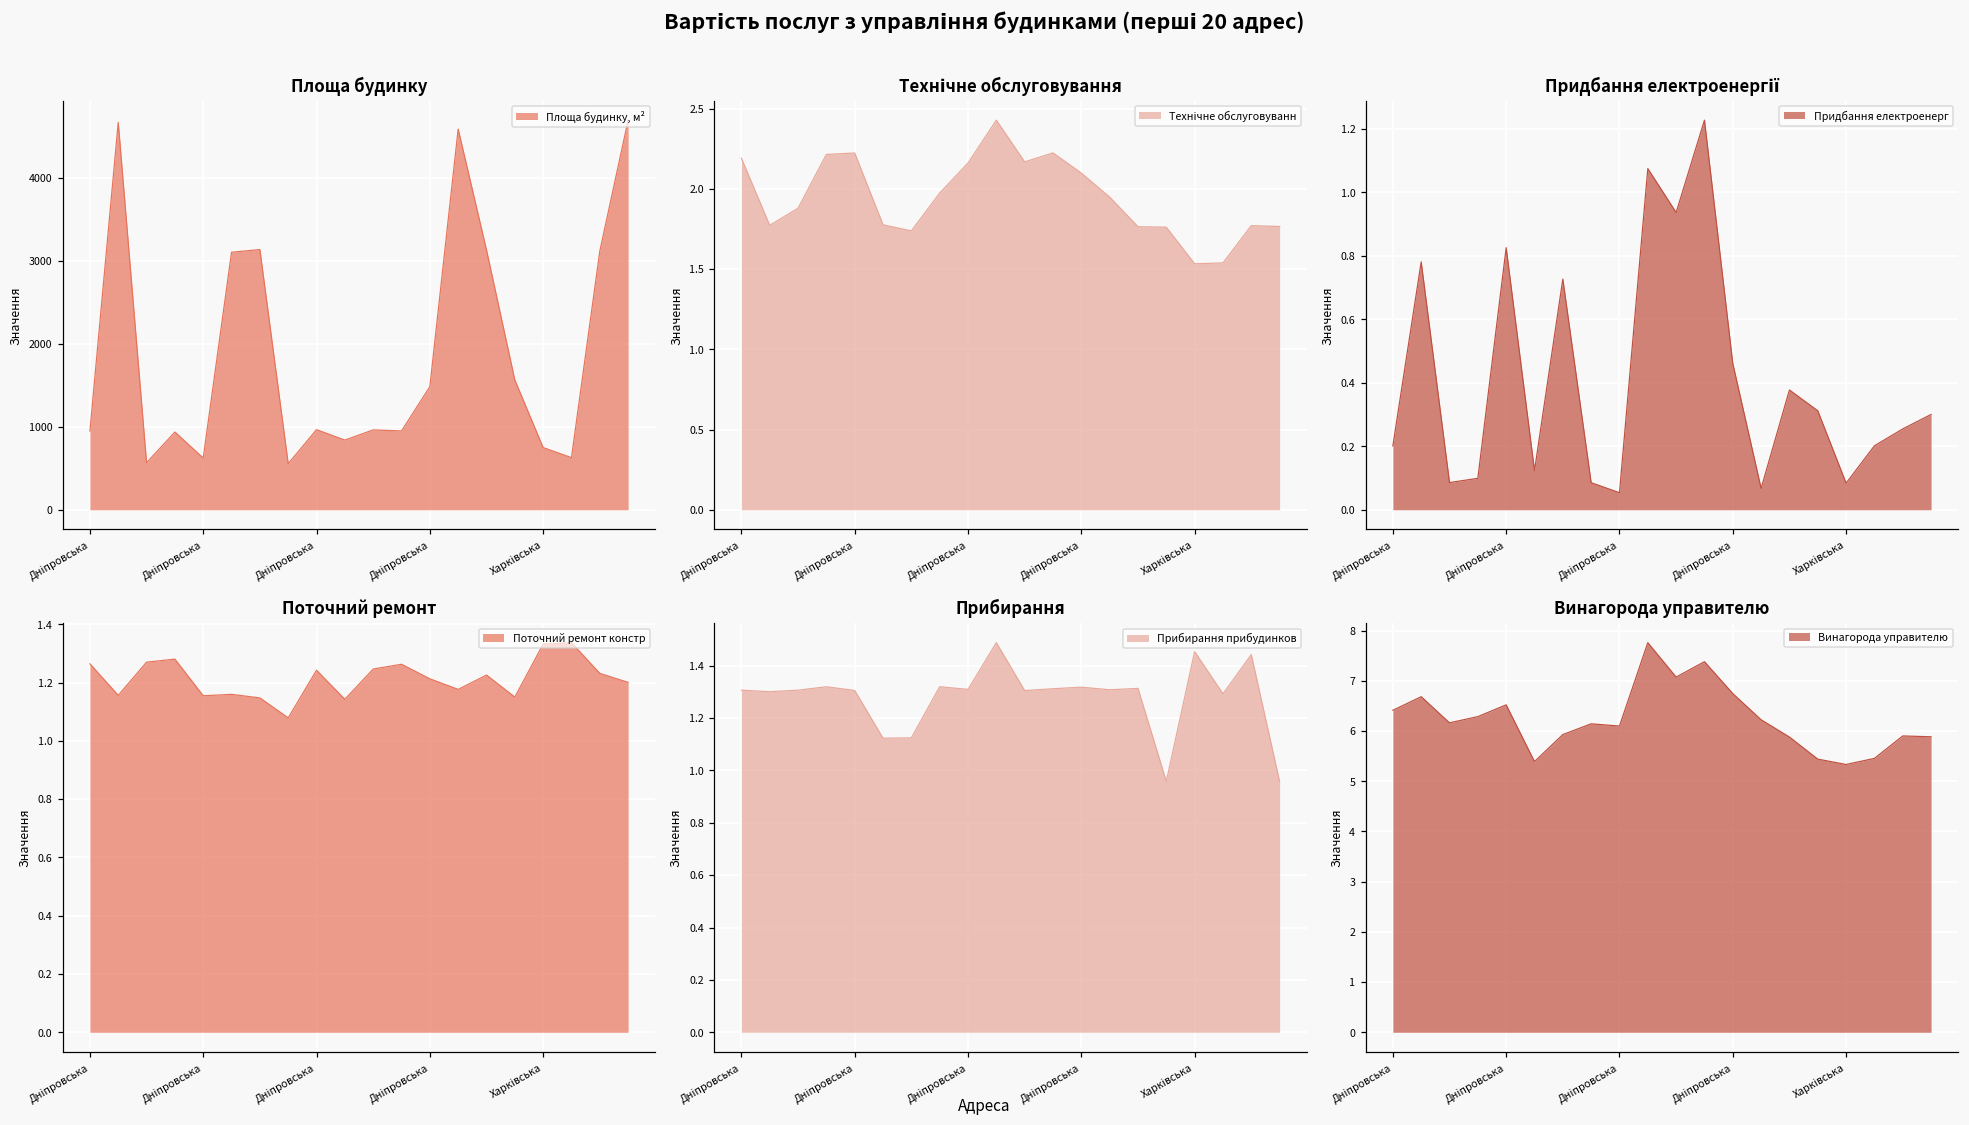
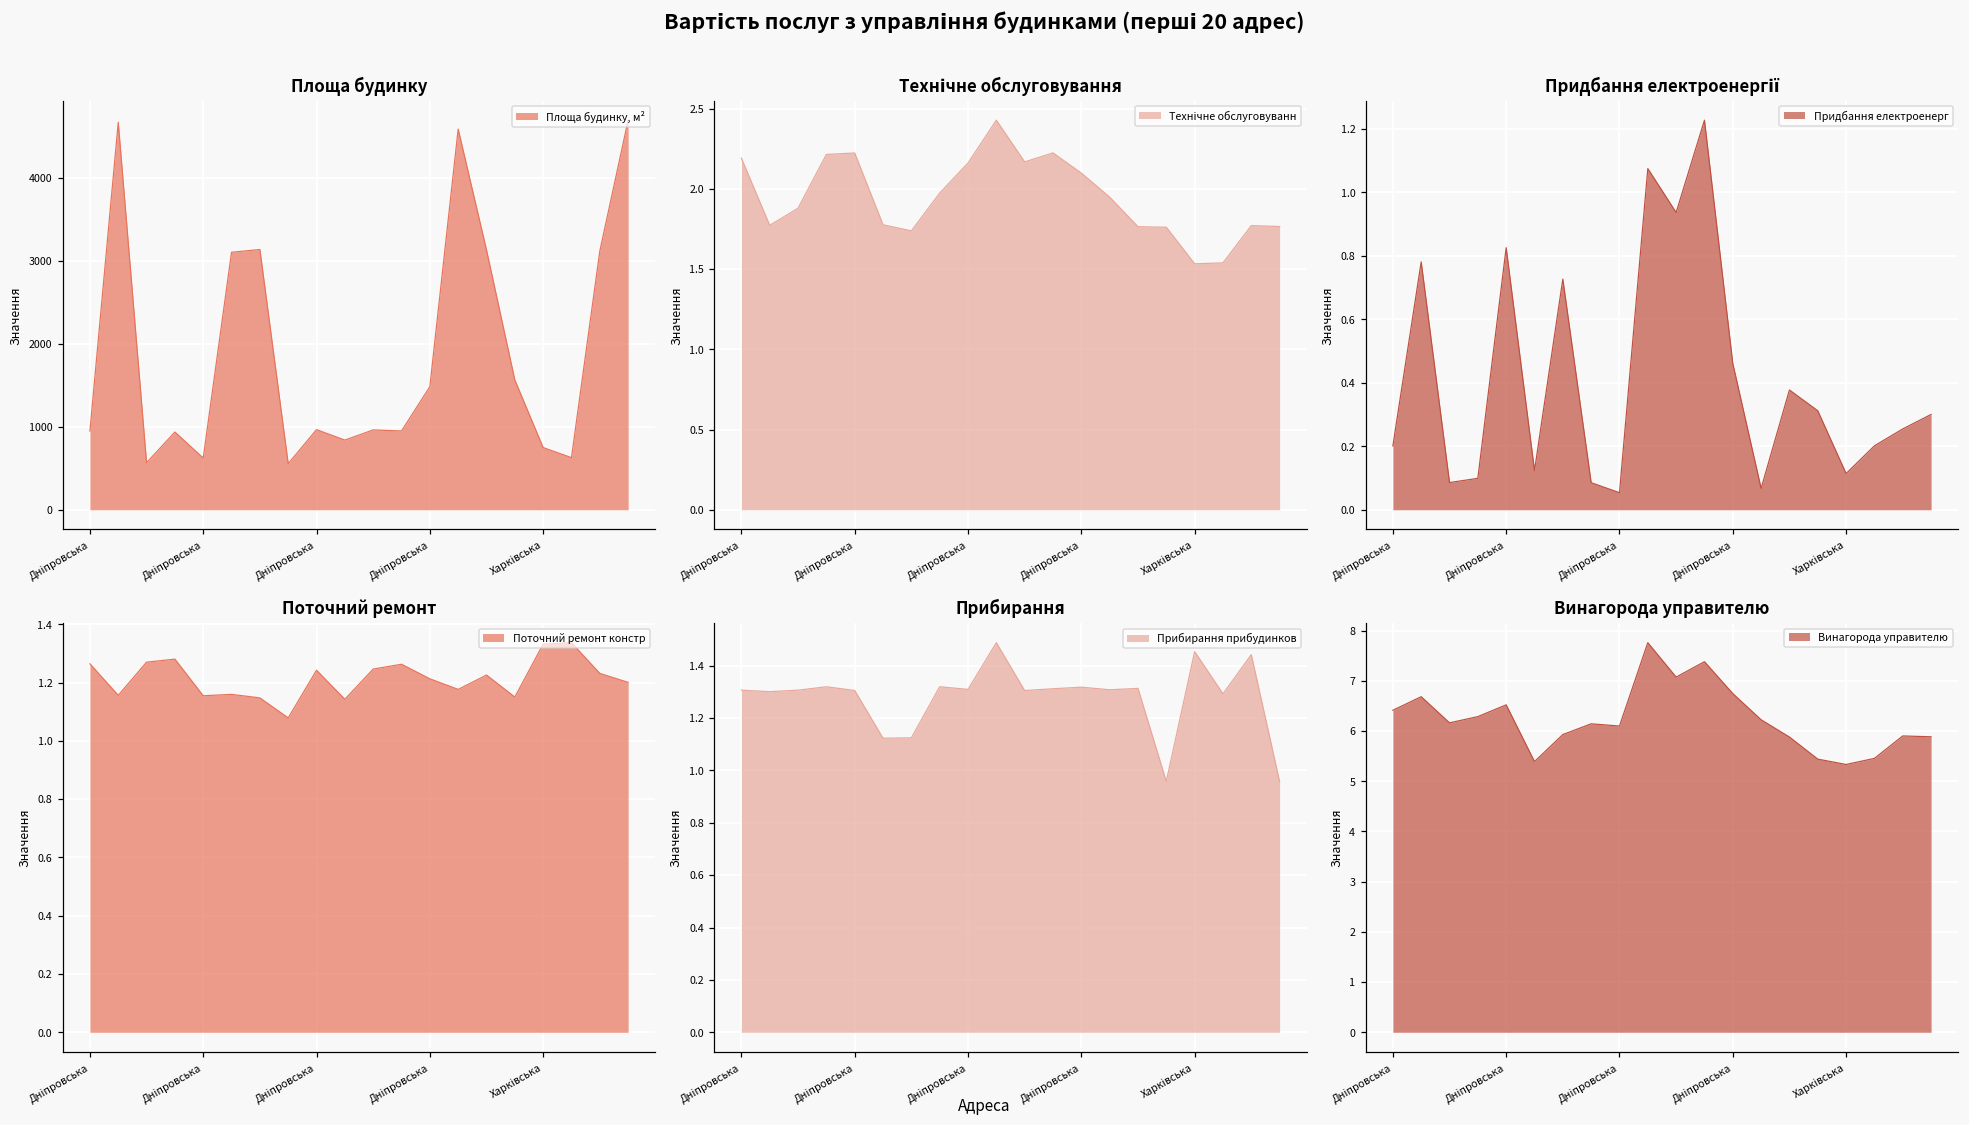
  {
    "Площа будинку": {
      "Харківська": 800
    },
    "Технічне обслуговування": {
      "Харківська": 1.53
    },
    "Придбання електроенергії": {
-     "Харківська": 0.08
+     "Харківська": 0.11
    },
    "Прибирання": {
      "Харківська": 1.45
    },
    "Винагорода управителю": {
      "Харківська": 5.3
    }
  }
